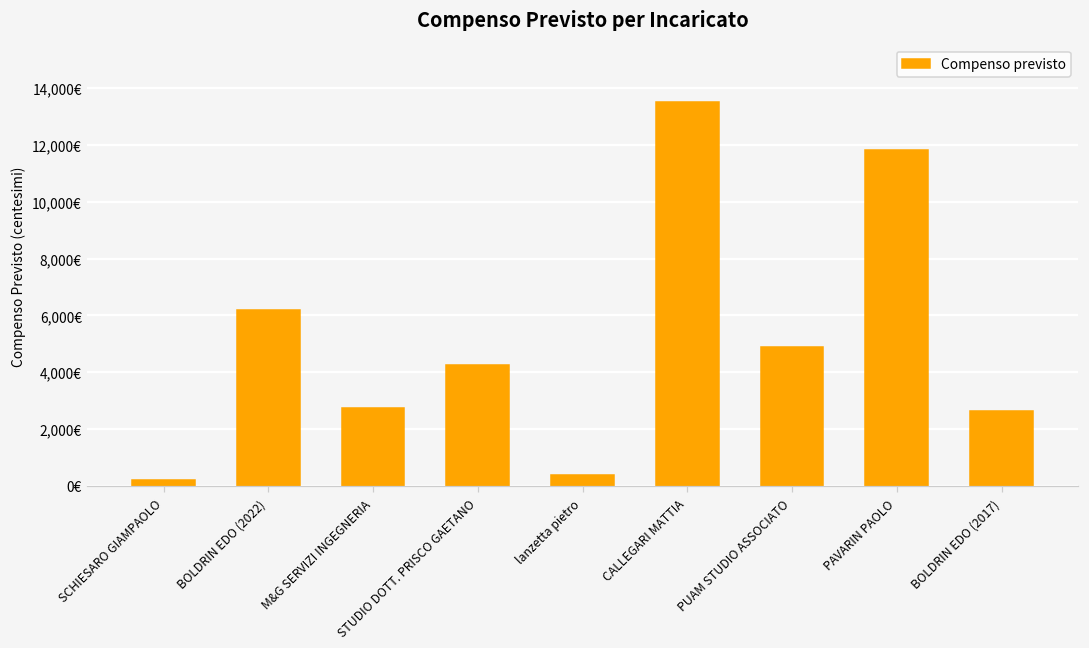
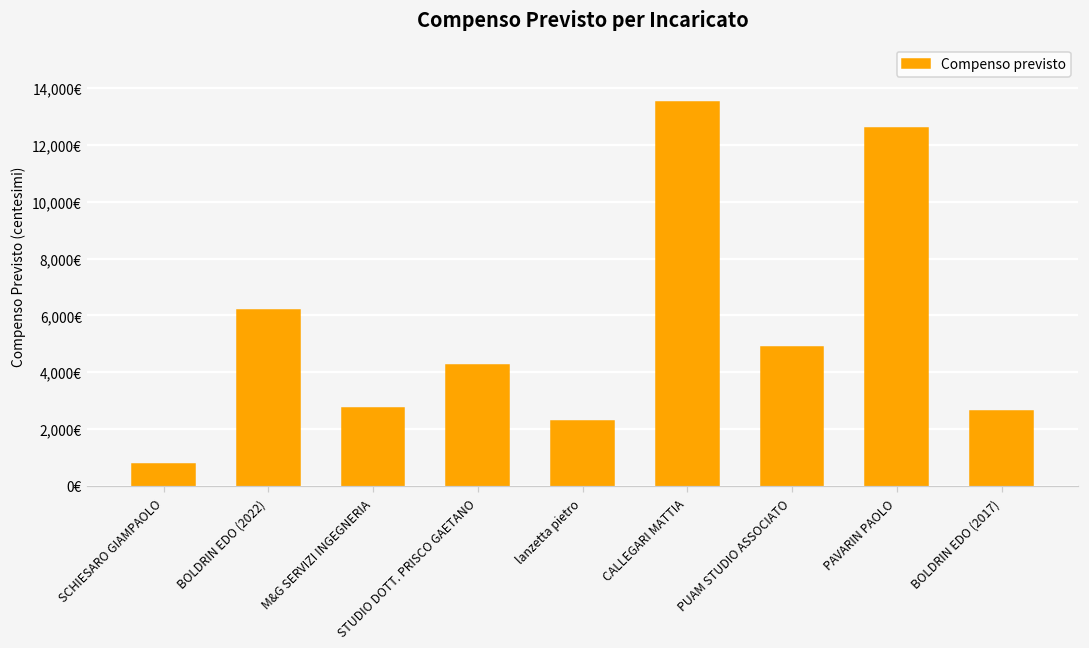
  {
-   "SCHIESARO GIAMPAOLO": "200€",
+   "SCHIESARO GIAMPAOLO": "800€",
    "BOLDRIN EDO (2022)": "6,200€",
    "M&G SERVIZI INGEGNERIA": "2,800€",
    "STUDIO DOTT. PRISCO GAETANO": "4,300€",
-   "lanzetta pietro": "400€",
+   "lanzetta pietro": "2,300€",
    "CALLEGARI MATTIA": "13,500€",
    "PUAM STUDIO ASSOCIATO": "4,900€",
-   "PAVARIN PAOLO": "11,800€",
+   "PAVARIN PAOLO": "12,600€",
    "BOLDRIN EDO (2017)": "2,600€"
  }
